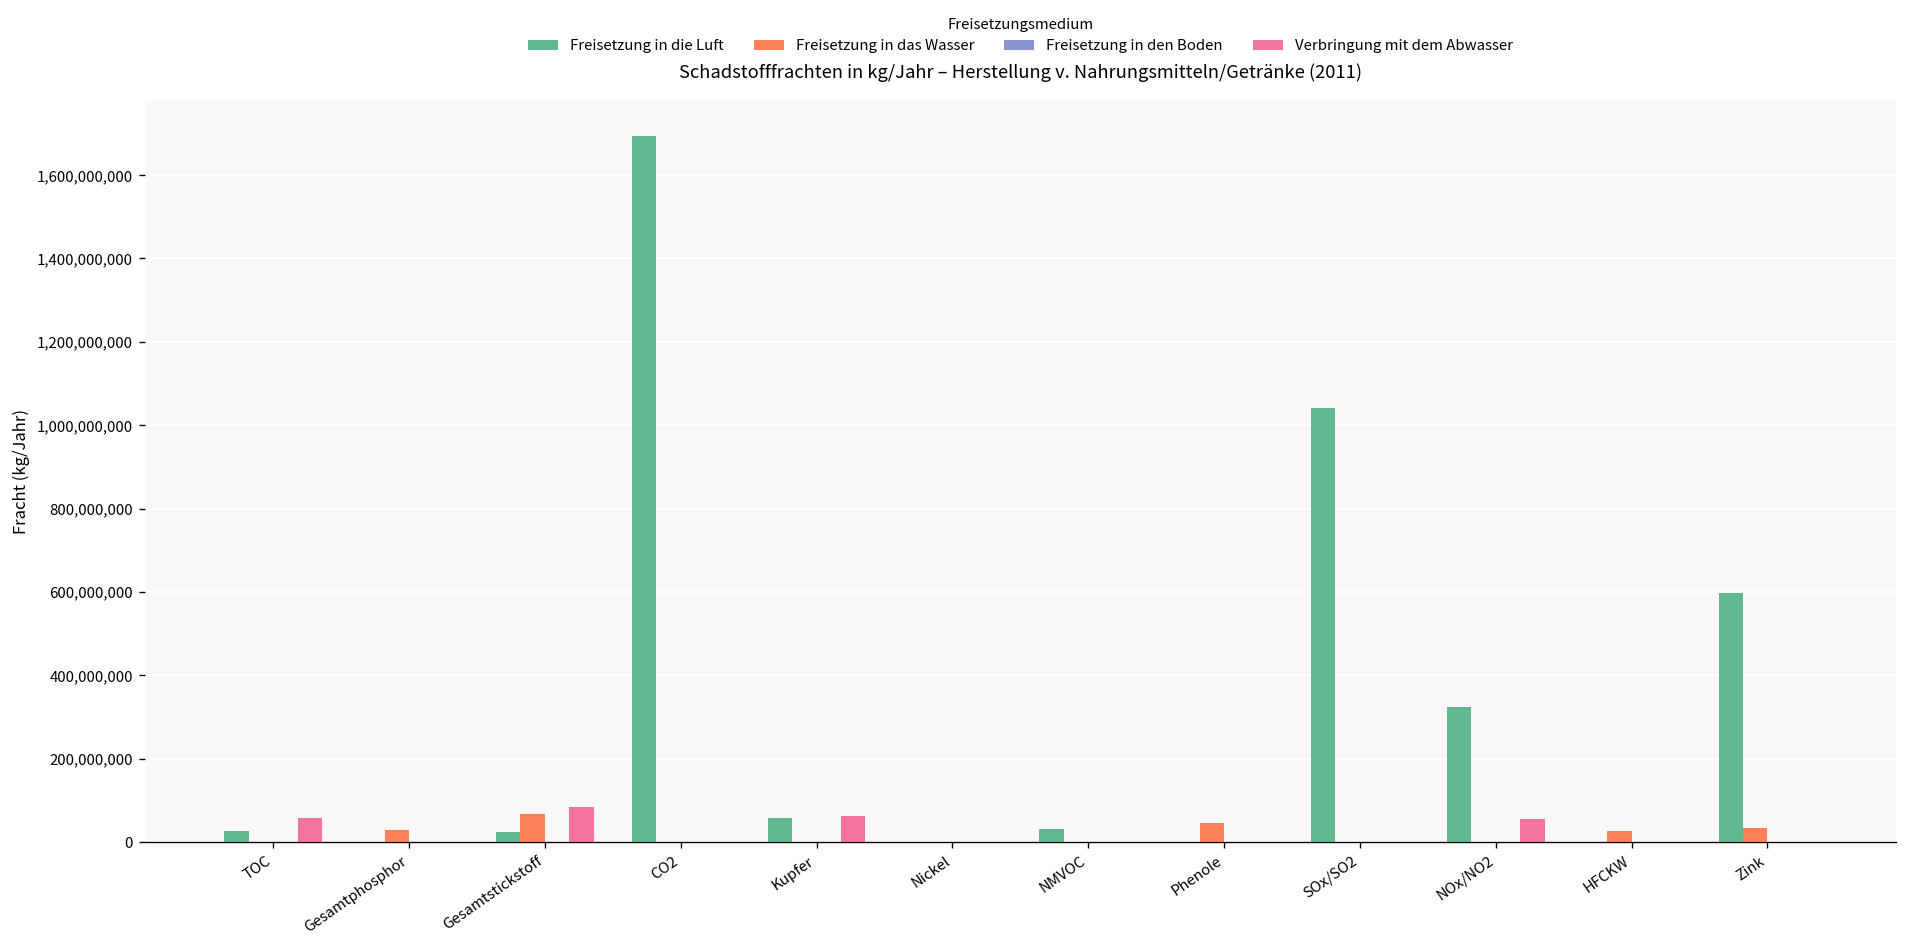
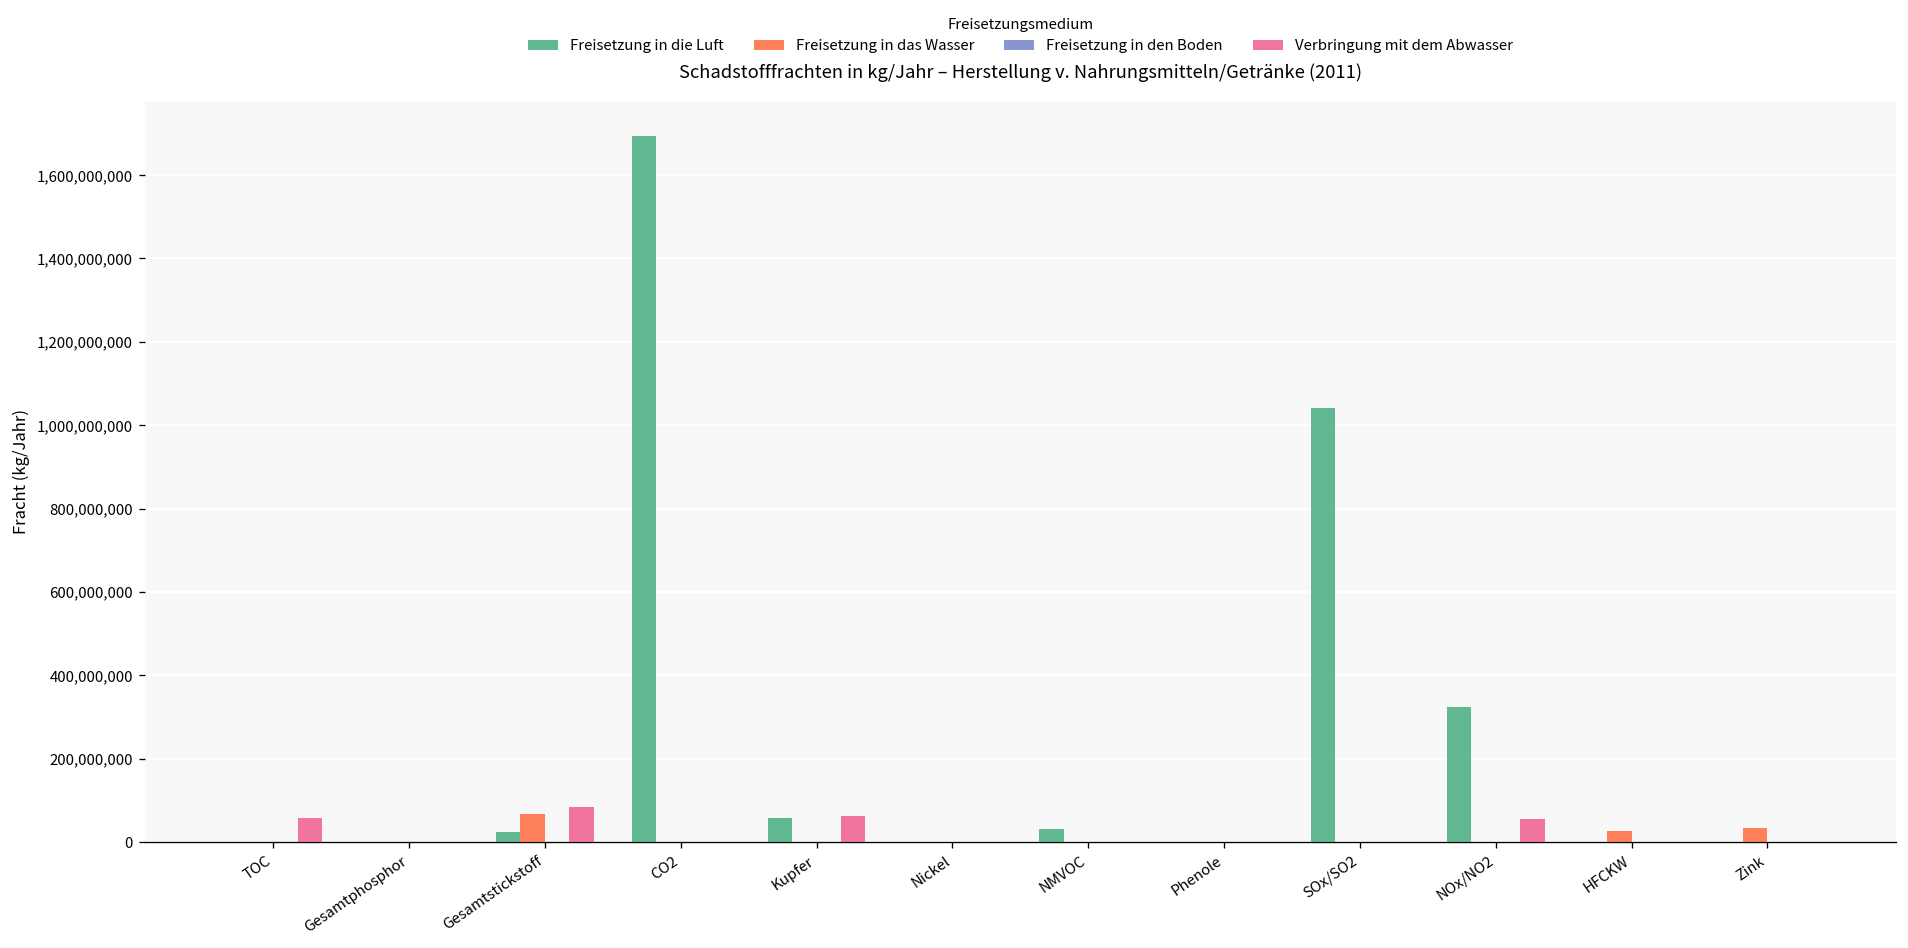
  {
    "Freisetzung in die Luft": {
-     "TOC": "30,000,000",
+     "TOC": "0",
      "Gesamtphosphor": "0",
      "Gesamtstickstoff": "20,000,000",
      "CO2": "1,690,000,000",
      "Kupfer": "60,000,000",
      "NMVOC": "30,000,000",
      "Phenole": "0",
      "SOx/SO2": "1,040,000,000",
      "NOx/NO2": "320,000,000",
-     "Zink": "600,000,000"
+     "Zink": "0"
    },
    "Freisetzung in das Wasser": {
-     "Gesamtphosphor": "30,000,000",
+     "Gesamtphosphor": "0",
      "Gesamtstickstoff": "70,000,000",
      "CO2": "0",
      "Kupfer": "0",
      "Nickel": "0",
      "NMVOC": "0",
-     "Phenole": "50,000,000",
+     "Phenole": "0",
      "SOx/SO2": "0",
      "NOx/NO2": "0",
      "HFCKW": "30,000,000",
      "Zink": "30,000,000"
    },
    "Freisetzung in den Boden": {
      "TOC": "0",
      "Gesamtphosphor": "0",
      "Gesamtstickstoff": "0",
      "CO2": "0",
      "Kupfer": "0",
      "Nickel": "0",
      "NMVOC": "0",
      "Phenole": "0",
      "SOx/SO2": "0",
      "NOx/NO2": "0",
      "HFCKW": "0",
      "Zink": "0"
    },
    "Verbringung mit dem Abwasser": {
      "TOC": "60,000,000",
      "Gesamtstickstoff": "80,000,000",
      "CO2": "0",
      "Kupfer": "60,000,000",
      "NMVOC": "0",
      "SOx/SO2": "0",
      "NOx/NO2": "50,000,000",
      "HFCKW": "0"
    }
  }
